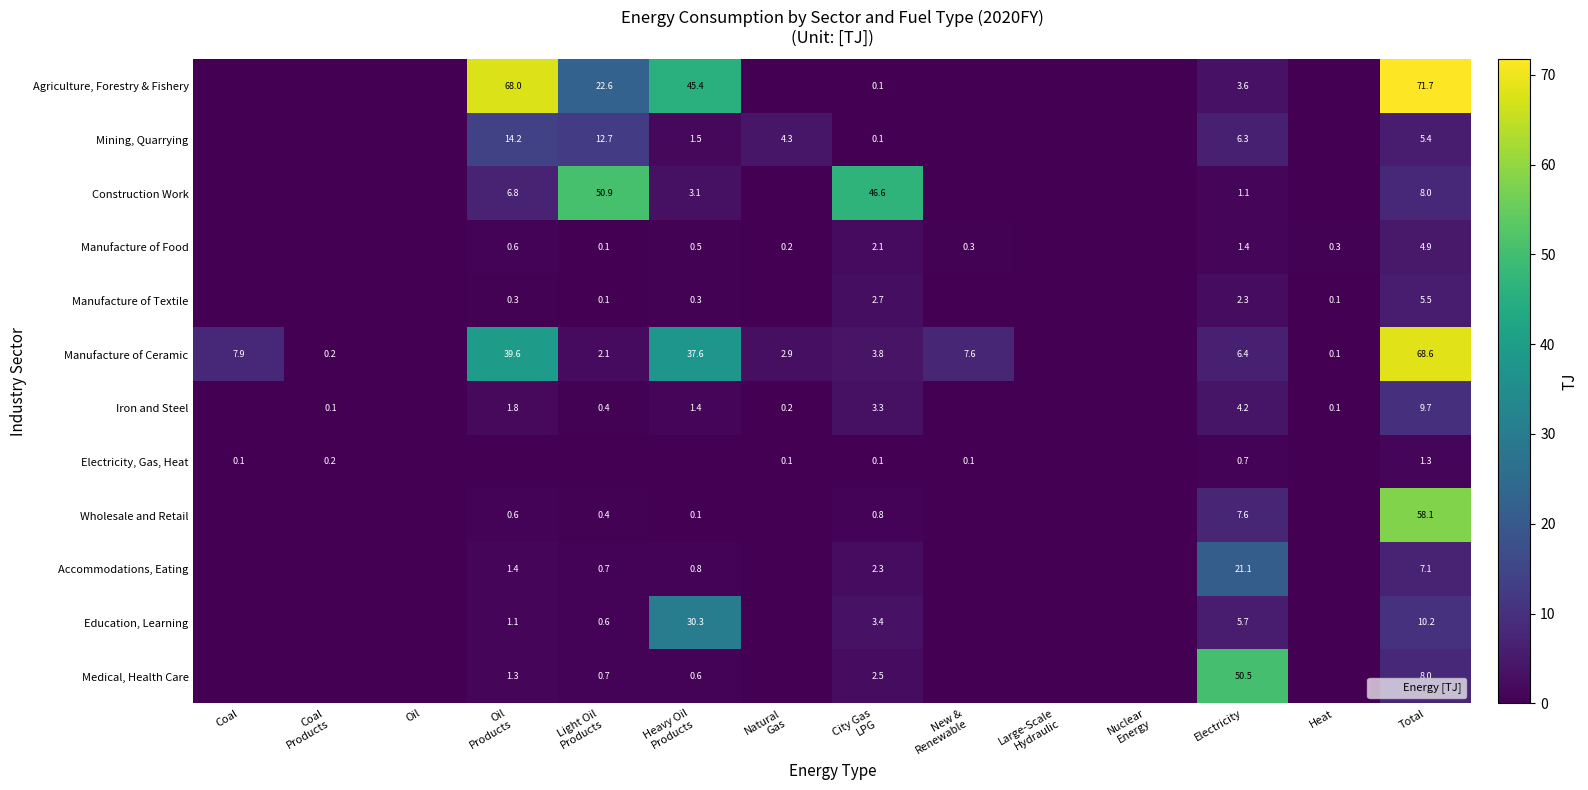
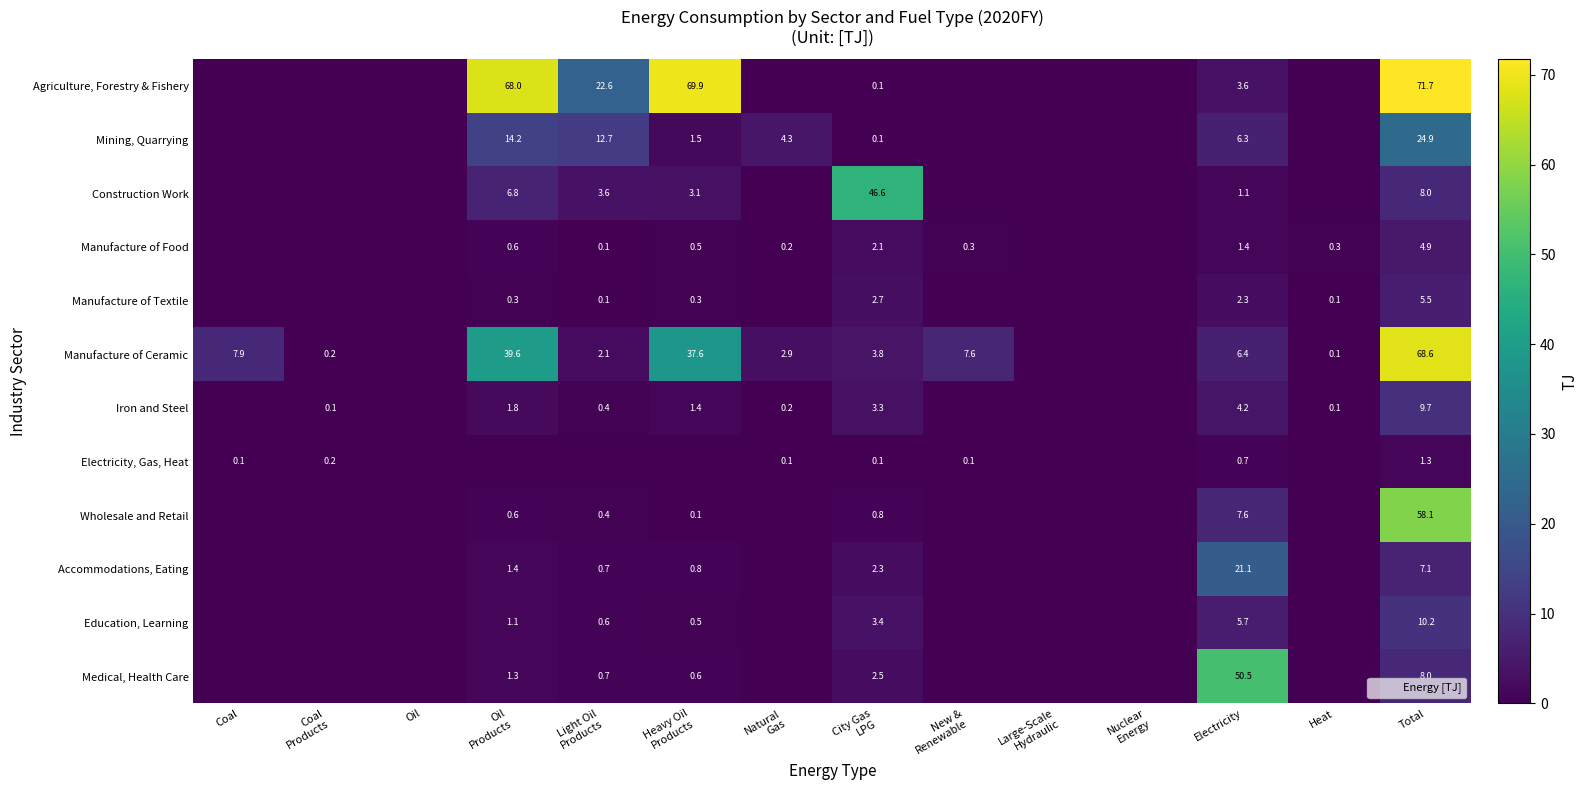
  {
    "Agriculture, Forestry & Fishery": {
      "Oil Products": 68.0,
      "Light Oil Products": 22.6,
-     "Heavy Oil Products": 45.4,
+     "Heavy Oil Products": 69.9,
      "City Gas LPG": 0.1,
      "Electricity": 3.6,
      "Total": 71.7
    },
    "Mining, Quarrying": {
      "Oil Products": 14.2,
      "Light Oil Products": 12.7,
      "Heavy Oil Products": 1.5,
      "Natural Gas": 4.3,
      "City Gas LPG": 0.1,
      "Electricity": 6.3,
-     "Total": 5.4
+     "Total": 24.9
    },
    "Construction Work": {
      "Oil Products": 6.8,
-     "Light Oil Products": 50.9,
+     "Light Oil Products": 3.6,
      "Heavy Oil Products": 3.1,
      "City Gas LPG": 46.6,
      "Electricity": 1.1,
      "Total": 8.0
    },
    "Manufacture of Food": {
      "Oil Products": 0.6,
      "Light Oil Products": 0.1,
      "Heavy Oil Products": 0.5,
      "Natural Gas": 0.2,
      "City Gas LPG": 2.1,
      "New & Renewable": 0.3,
      "Electricity": 1.4,
      "Heat": 0.3,
      "Total": 4.9
    },
    "Manufacture of Textile": {
      "Oil Products": 0.3,
      "Light Oil Products": 0.1,
      "Heavy Oil Products": 0.3,
      "City Gas LPG": 2.7,
      "Electricity": 2.3,
      "Heat": 0.1,
      "Total": 5.5
    },
    "Manufacture of Ceramic": {
      "Coal": 7.9,
      "Coal Products": 0.2,
      "Oil Products": 39.6,
      "Light Oil Products": 2.1,
      "Heavy Oil Products": 37.6,
      "Natural Gas": 2.9,
      "City Gas LPG": 3.8,
      "New & Renewable": 7.6,
      "Electricity": 6.4,
      "Heat": 0.1,
      "Total": 68.6
    },
    "Iron and Steel": {
      "Coal Products": 0.1,
      "Oil Products": 1.8,
      "Light Oil Products": 0.4,
      "Heavy Oil Products": 1.4,
      "Natural Gas": 0.2,
      "City Gas LPG": 3.3,
      "Electricity": 4.2,
      "Heat": 0.1,
      "Total": 9.7
    },
    "Electricity, Gas, Heat": {
      "Coal": 0.1,
      "Coal Products": 0.2,
      "Natural Gas": 0.1,
      "City Gas LPG": 0.1,
      "New & Renewable": 0.1,
      "Electricity": 0.7,
      "Total": 1.3
    },
    "Wholesale and Retail": {
      "Oil Products": 0.6,
      "Light Oil Products": 0.4,
      "Heavy Oil Products": 0.1,
      "City Gas LPG": 0.8,
      "Electricity": 7.6,
      "Total": 58.1
    },
    "Accommodations, Eating": {
      "Oil Products": 1.4,
      "Light Oil Products": 0.7,
      "Heavy Oil Products": 0.8,
      "City Gas LPG": 2.3,
      "Electricity": 21.1,
      "Total": 7.1
    },
    "Education, Learning": {
      "Oil Products": 1.1,
      "Light Oil Products": 0.6,
-     "Heavy Oil Products": 30.3,
+     "Heavy Oil Products": 0.5,
      "City Gas LPG": 3.4,
      "Electricity": 5.7,
      "Total": 10.2
    },
    "Medical, Health Care": {
      "Oil Products": 1.3,
      "Light Oil Products": 0.7,
      "Heavy Oil Products": 0.6,
      "City Gas LPG": 2.5,
      "Electricity": 50.5
    }
  }
